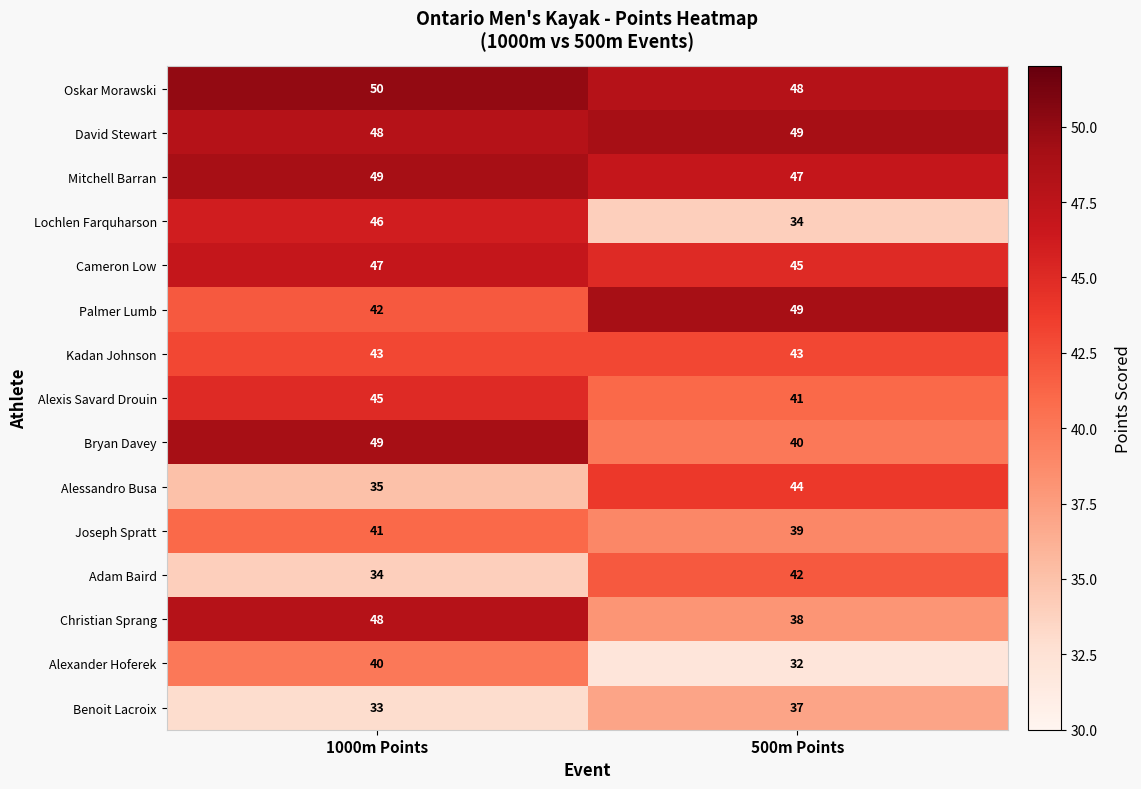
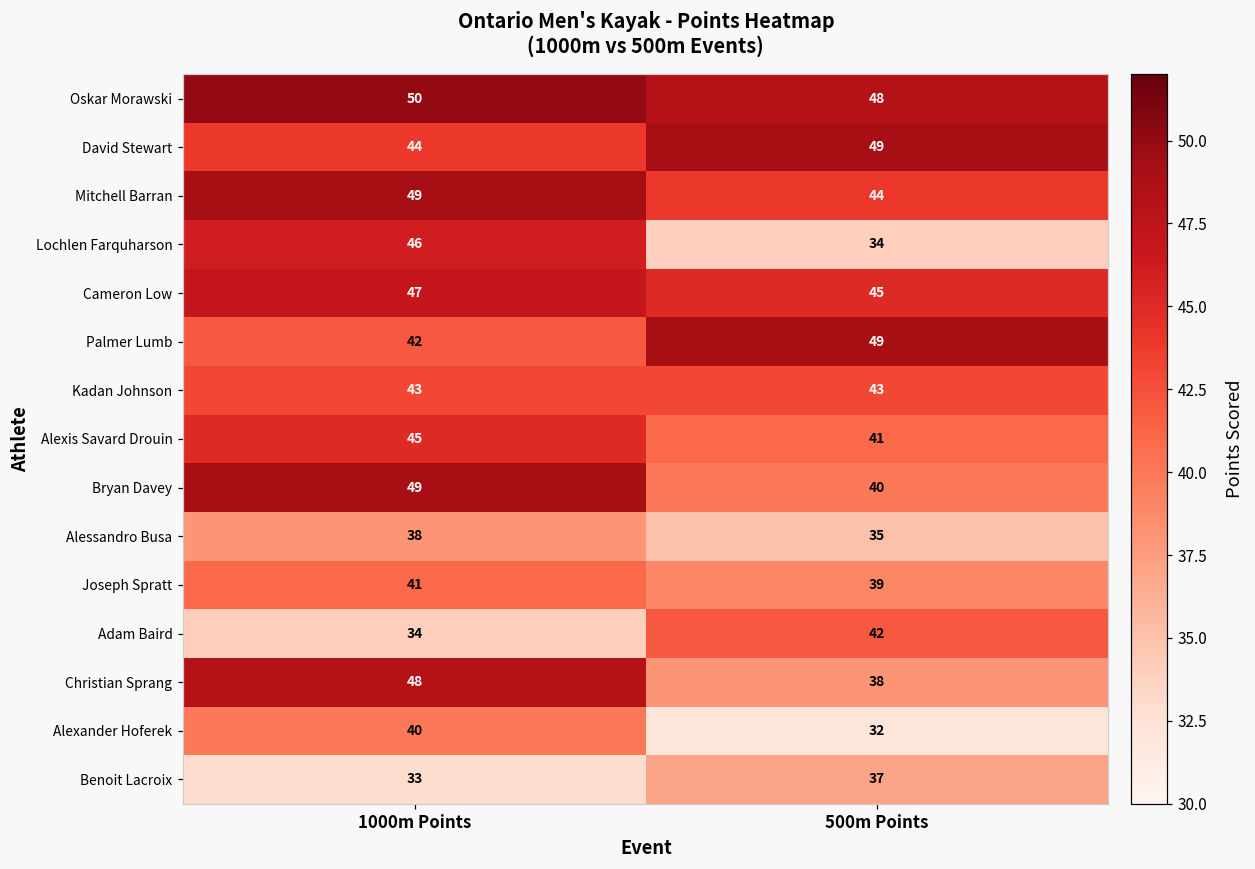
  {
    "Oskar Morawski": {
      "1000m Points": 50,
      "500m Points": 48
    },
    "David Stewart": {
-     "1000m Points": 48,
+     "1000m Points": 44,
      "500m Points": 49
    },
    "Mitchell Barran": {
      "1000m Points": 49,
-     "500m Points": 47
+     "500m Points": 44
    },
    "Lochlen Farquharson": {
      "1000m Points": 46,
      "500m Points": 34
    },
    "Cameron Low": {
      "1000m Points": 47,
      "500m Points": 45
    },
    "Palmer Lumb": {
      "1000m Points": 42,
      "500m Points": 49
    },
    "Kadan Johnson": {
      "1000m Points": 43,
      "500m Points": 43
    },
    "Alexis Savard Drouin": {
      "1000m Points": 45,
      "500m Points": 41
    },
    "Bryan Davey": {
      "1000m Points": 49,
      "500m Points": 40
    },
    "Alessandro Busa": {
-     "1000m Points": 35,
-     "500m Points": 44
+     "1000m Points": 38,
+     "500m Points": 35
    },
    "Joseph Spratt": {
      "1000m Points": 41,
      "500m Points": 39
    },
    "Adam Baird": {
      "1000m Points": 34,
      "500m Points": 42
    },
    "Christian Sprang": {
      "1000m Points": 48,
      "500m Points": 38
    },
    "Alexander Hoferek": {
      "1000m Points": 40,
      "500m Points": 32
    },
    "Benoit Lacroix": {
      "1000m Points": 33,
      "500m Points": 37
    }
  }
